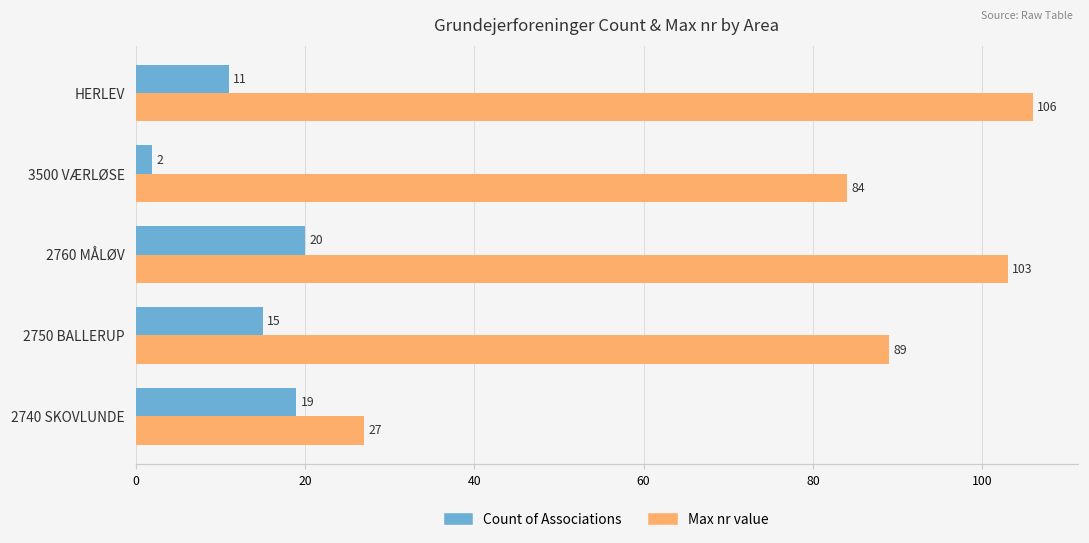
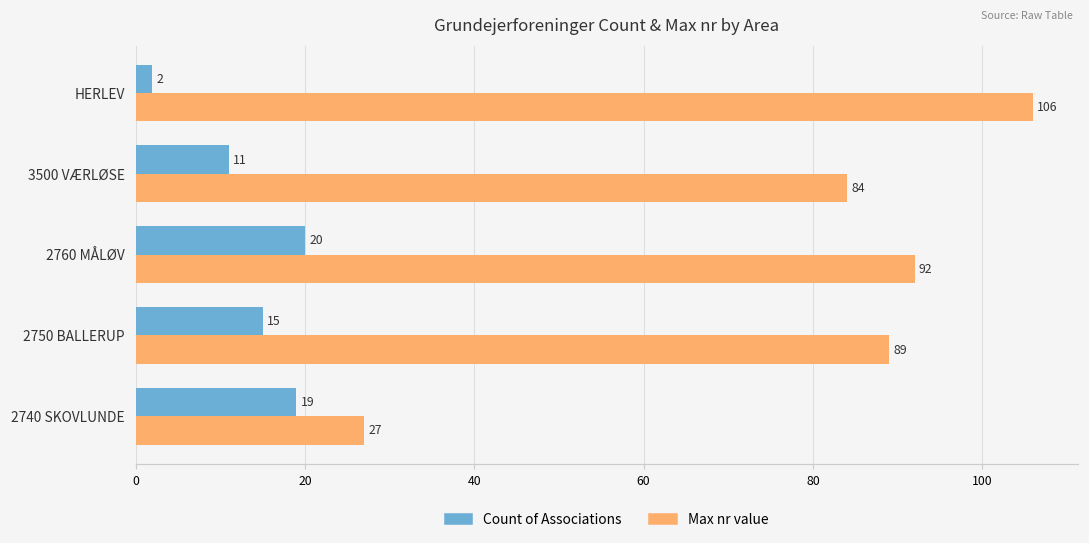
  {
    "Count of Associations": {
-     "HERLEV": 11,
-     "3500 VÆRLØSE": 2,
+     "HERLEV": 2,
+     "3500 VÆRLØSE": 11,
      "2760 MÅLØV": 20,
      "2750 BALLERUP": 15,
      "2740 SKOVLUNDE": 19
    },
    "Max nr value": {
      "HERLEV": 106,
      "3500 VÆRLØSE": 84,
-     "2760 MÅLØV": 103,
+     "2760 MÅLØV": 92,
      "2750 BALLERUP": 89,
      "2740 SKOVLUNDE": 27
    }
  }
